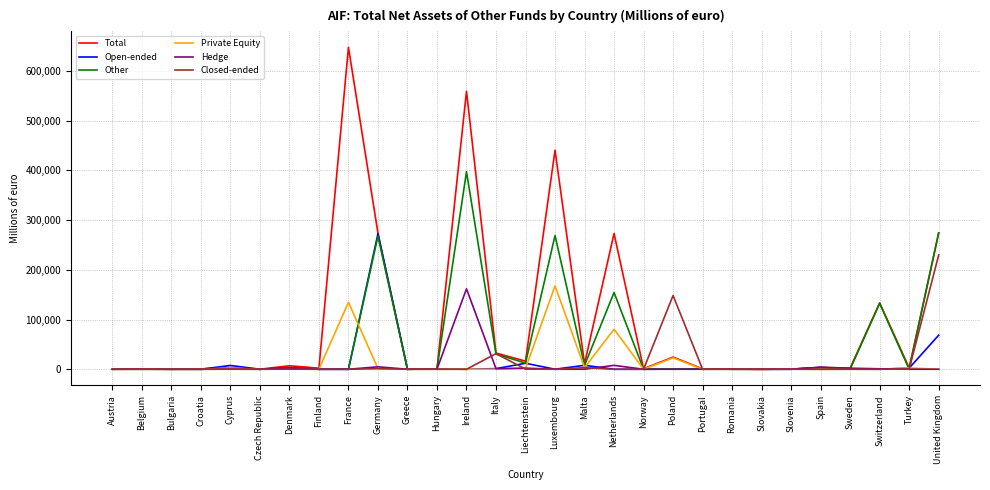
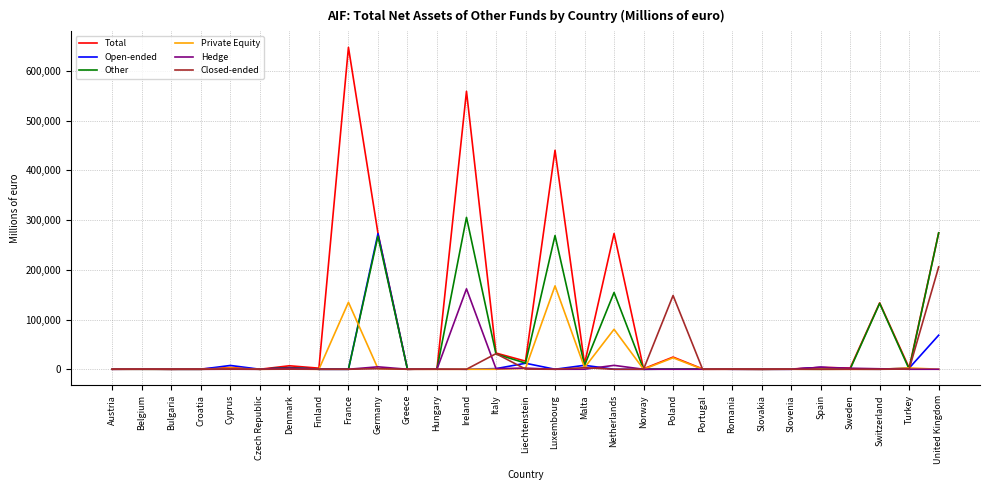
  {
    "Total": {
      "France": "650,000",
      "Ireland": "560,000",
      "Luxembourg": "440,000",
      "Netherlands": "270,000"
    },
    "Open-ended": {
      "United Kingdom": "70,000"
    },
    "Other": {
-     "Ireland": "400,000",
+     "Ireland": "310,000",
      "Luxembourg": "270,000",
      "Netherlands": "150,000"
    },
    "Private Equity": {
      "France": "130,000",
      "Luxembourg": "170,000",
      "Netherlands": "80,000"
    },
    "Hedge": {
      "Ireland": "160,000",
      "Netherlands": "10,000"
    },
    "Closed-ended": {
      "Poland": "150,000",
-     "United Kingdom": "230,000"
+     "United Kingdom": "210,000"
    }
  }
